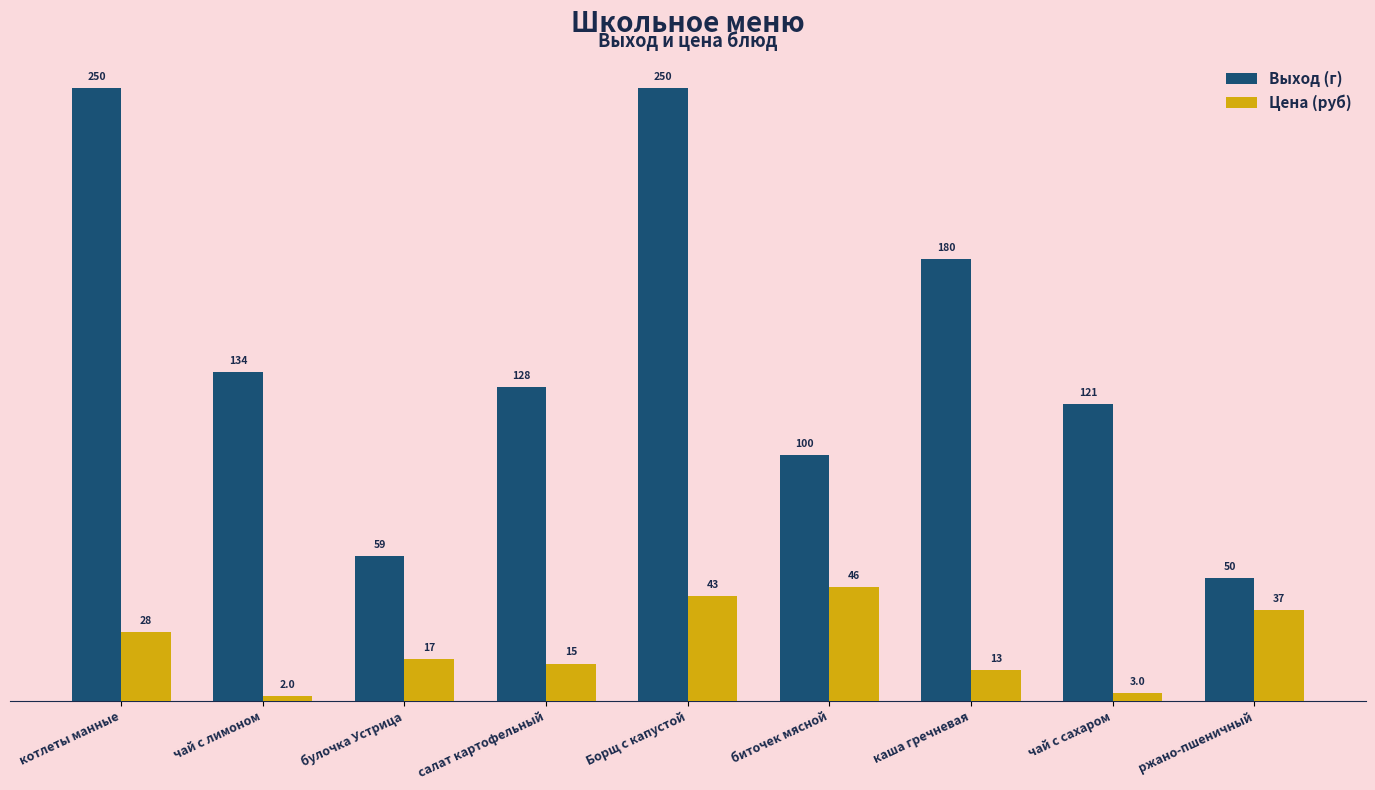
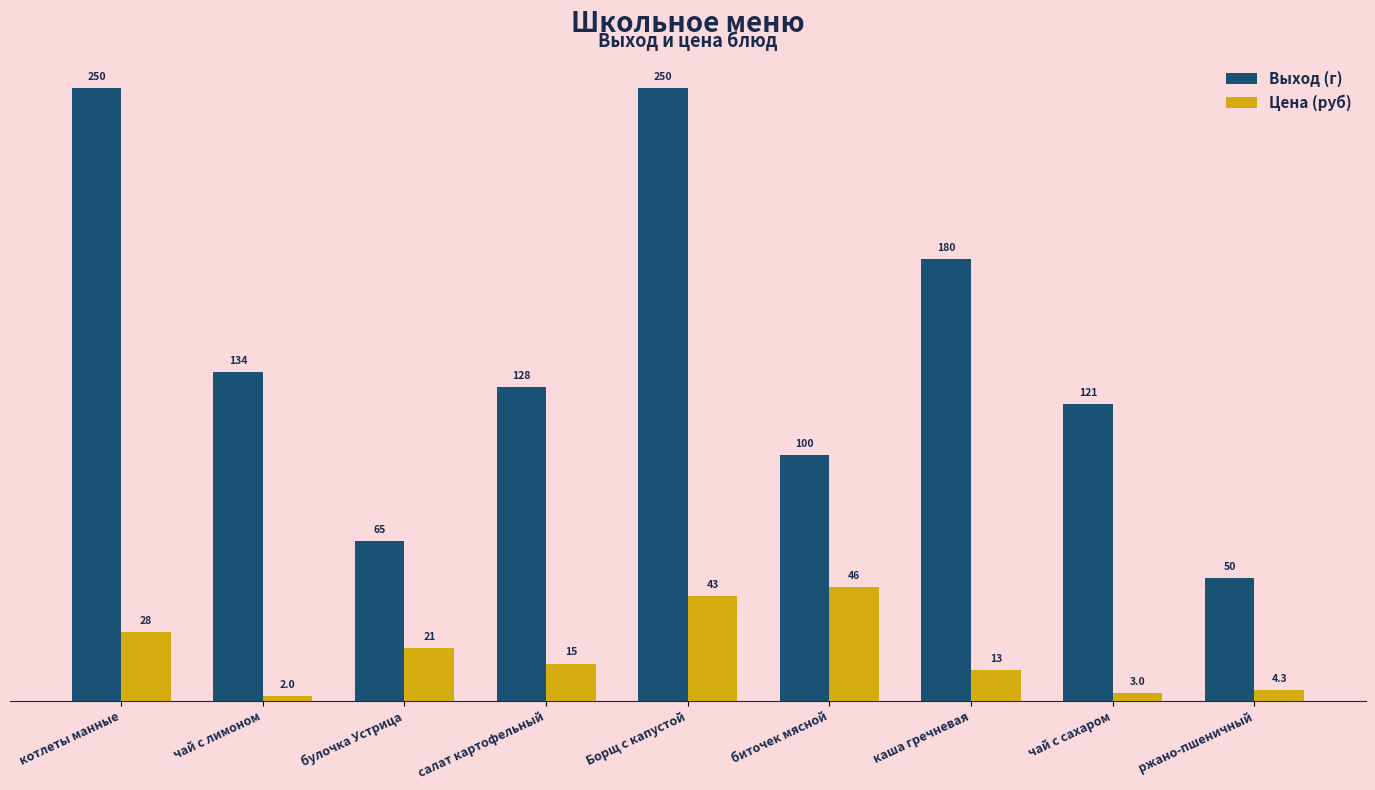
  {
    "Выход (г)": {
      "котлеты манные": 250,
      "чай с лимоном": 134,
-     "булочка Устрица": 59,
+     "булочка Устрица": 65,
      "салат картофельный": 128,
      "Борщ с капустой": 250,
      "биточек мясной": 100,
      "каша гречневая": 180,
      "чай с сахаром": 121,
      "ржано-пшеничный": 50
    },
    "Цена (руб)": {
      "котлеты манные": 28,
      "чай с лимоном": 2.0,
-     "булочка Устрица": 17,
+     "булочка Устрица": 21,
      "салат картофельный": 15,
      "Борщ с капустой": 43,
      "биточек мясной": 46,
      "каша гречневая": 13,
      "чай с сахаром": 3.0,
-     "ржано-пшеничный": 37
+     "ржано-пшеничный": 4.3
    }
  }
